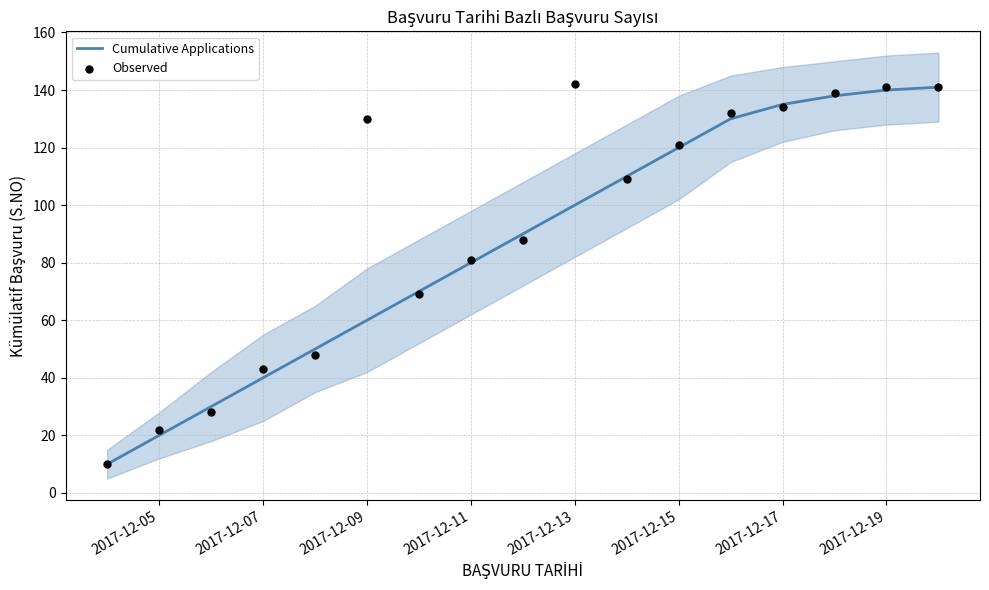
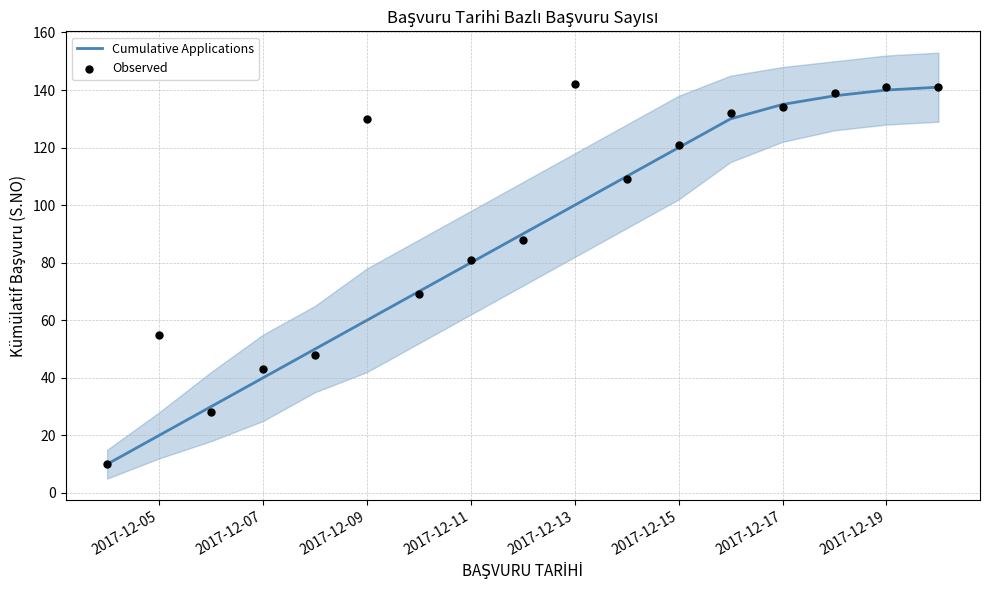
  {
    "Observed": {
-     "2017-12-05": 22
+     "2017-12-05": 55
    }
  }
